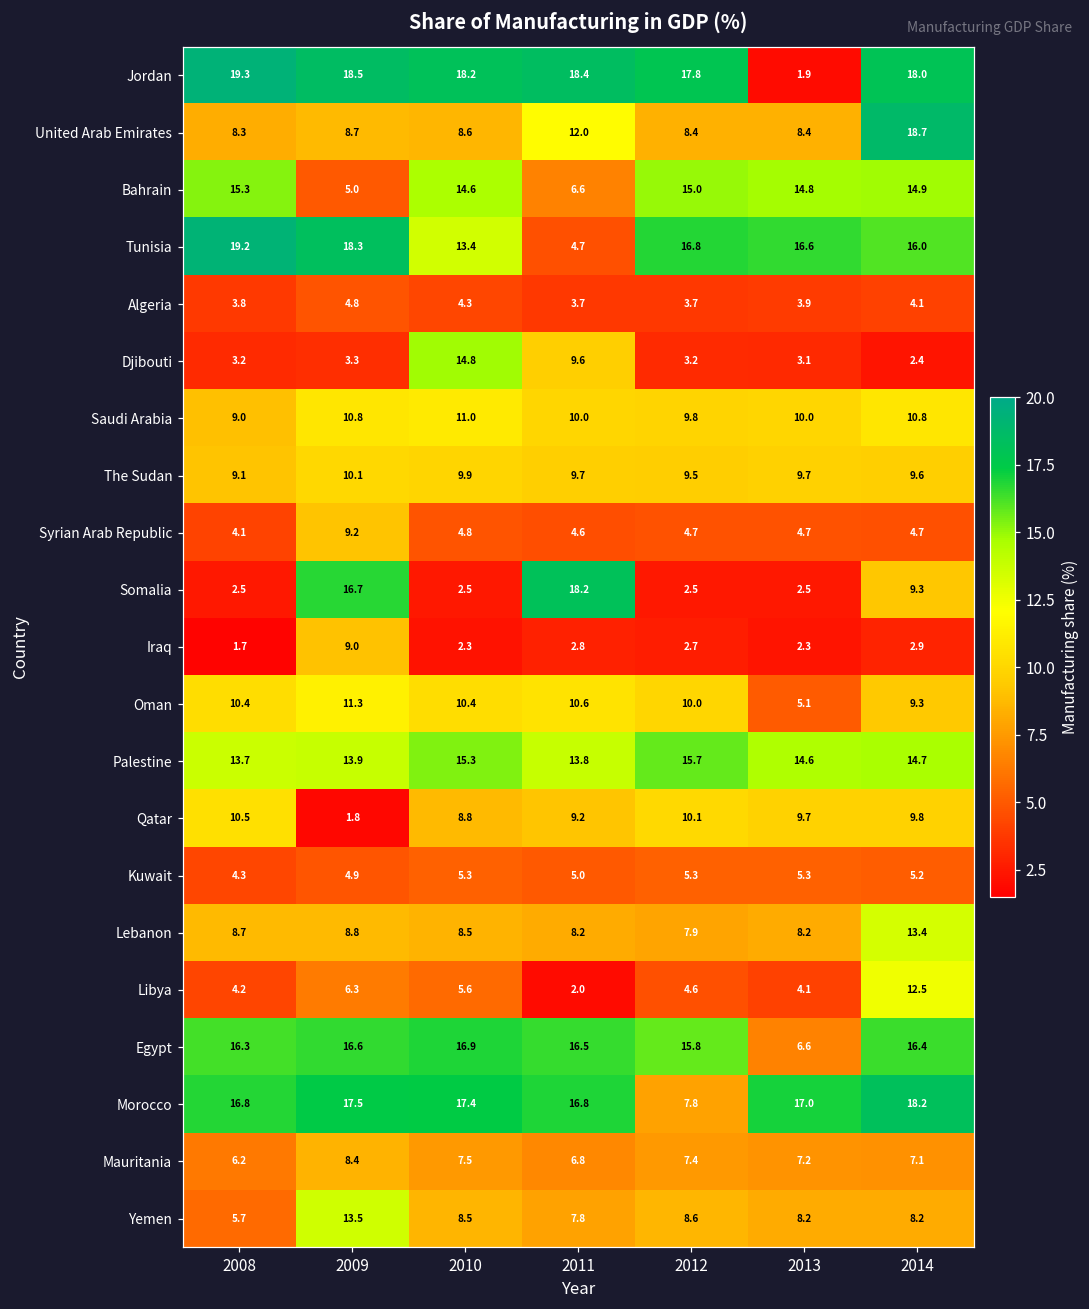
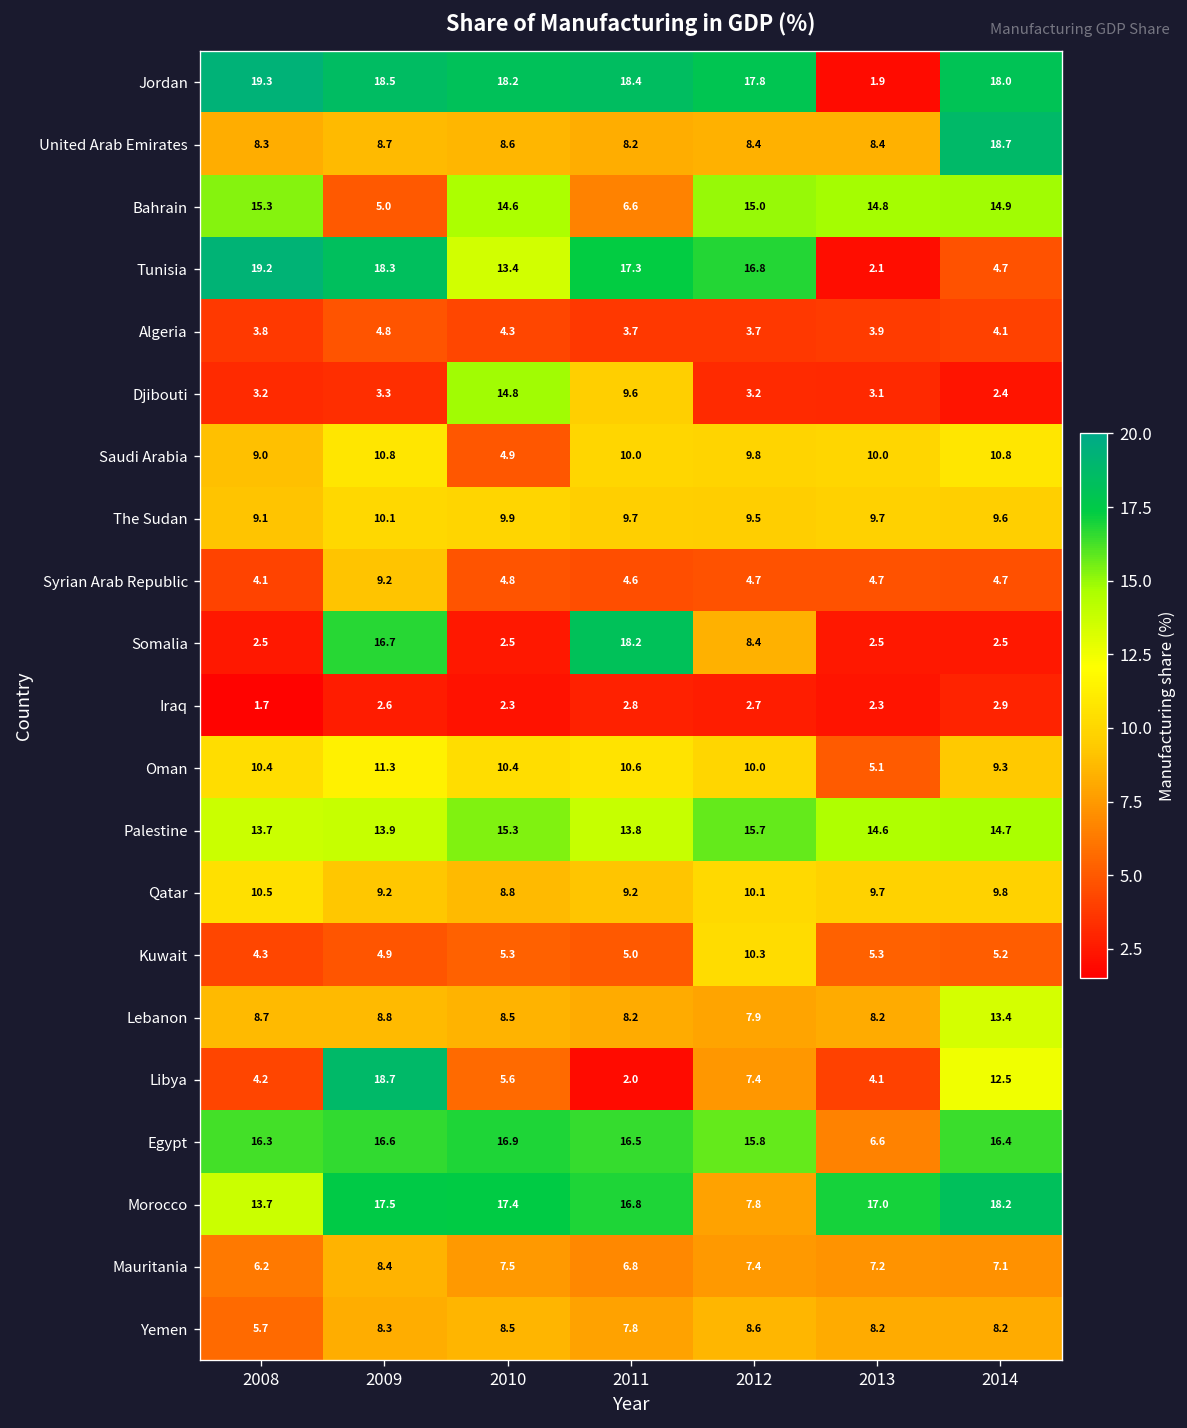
  {
    "Jordan": {
      "2008": 19.3,
      "2009": 18.5,
      "2010": 18.2,
      "2011": 18.4,
      "2012": 17.8,
      "2013": 1.9,
      "2014": 18.0
    },
    "United Arab Emirates": {
      "2008": 8.3,
      "2009": 8.7,
      "2010": 8.6,
-     "2011": 12.0,
+     "2011": 8.2,
      "2012": 8.4,
      "2013": 8.4,
      "2014": 18.7
    },
    "Bahrain": {
      "2008": 15.3,
      "2009": 5.0,
      "2010": 14.6,
      "2011": 6.6,
      "2012": 15.0,
      "2013": 14.8,
      "2014": 14.9
    },
    "Tunisia": {
      "2008": 19.2,
      "2009": 18.3,
      "2010": 13.4,
-     "2011": 4.7,
+     "2011": 17.3,
      "2012": 16.8,
-     "2013": 16.6,
-     "2014": 16.0
+     "2013": 2.1,
+     "2014": 4.7
    },
    "Algeria": {
      "2008": 3.8,
      "2009": 4.8,
      "2010": 4.3,
      "2011": 3.7,
      "2012": 3.7,
      "2013": 3.9,
      "2014": 4.1
    },
    "Djibouti": {
      "2008": 3.2,
      "2009": 3.3,
      "2010": 14.8,
      "2011": 9.6,
      "2012": 3.2,
      "2013": 3.1,
      "2014": 2.4
    },
    "Saudi Arabia": {
      "2008": 9.0,
      "2009": 10.8,
-     "2010": 11.0,
+     "2010": 4.9,
      "2011": 10.0,
      "2012": 9.8,
      "2013": 10.0,
      "2014": 10.8
    },
    "The Sudan": {
      "2008": 9.1,
      "2009": 10.1,
      "2010": 9.9,
      "2011": 9.7,
      "2012": 9.5,
      "2013": 9.7,
      "2014": 9.6
    },
    "Syrian Arab Republic": {
      "2008": 4.1,
      "2009": 9.2,
      "2010": 4.8,
      "2011": 4.6,
      "2012": 4.7,
      "2013": 4.7,
      "2014": 4.7
    },
    "Somalia": {
      "2008": 2.5,
      "2009": 16.7,
      "2010": 2.5,
      "2011": 18.2,
-     "2012": 2.5,
+     "2012": 8.4,
      "2013": 2.5,
-     "2014": 9.3
+     "2014": 2.5
    },
    "Iraq": {
      "2008": 1.7,
-     "2009": 9.0,
+     "2009": 2.6,
      "2010": 2.3,
      "2011": 2.8,
      "2012": 2.7,
      "2013": 2.3,
      "2014": 2.9
    },
    "Oman": {
      "2008": 10.4,
      "2009": 11.3,
      "2010": 10.4,
      "2011": 10.6,
      "2012": 10.0,
      "2013": 5.1,
      "2014": 9.3
    },
    "Palestine": {
      "2008": 13.7,
      "2009": 13.9,
      "2010": 15.3,
      "2011": 13.8,
      "2012": 15.7,
      "2013": 14.6,
      "2014": 14.7
    },
    "Qatar": {
      "2008": 10.5,
-     "2009": 1.8,
+     "2009": 9.2,
      "2010": 8.8,
      "2011": 9.2,
      "2012": 10.1,
      "2013": 9.7,
      "2014": 9.8
    },
    "Kuwait": {
      "2008": 4.3,
      "2009": 4.9,
      "2010": 5.3,
      "2011": 5.0,
-     "2012": 5.3,
+     "2012": 10.3,
      "2013": 5.3,
      "2014": 5.2
    },
    "Lebanon": {
      "2008": 8.7,
      "2009": 8.8,
      "2010": 8.5,
      "2011": 8.2,
      "2012": 7.9,
      "2013": 8.2,
      "2014": 13.4
    },
    "Libya": {
      "2008": 4.2,
-     "2009": 6.3,
+     "2009": 18.7,
      "2010": 5.6,
      "2011": 2.0,
-     "2012": 4.6,
+     "2012": 7.4,
      "2013": 4.1,
      "2014": 12.5
    },
    "Egypt": {
      "2008": 16.3,
      "2009": 16.6,
      "2010": 16.9,
      "2011": 16.5,
      "2012": 15.8,
      "2013": 6.6,
      "2014": 16.4
    },
    "Morocco": {
-     "2008": 16.8,
+     "2008": 13.7,
      "2009": 17.5,
      "2010": 17.4,
      "2011": 16.8,
      "2012": 7.8,
      "2013": 17.0,
      "2014": 18.2
    },
    "Mauritania": {
      "2008": 6.2,
      "2009": 8.4,
      "2010": 7.5,
      "2011": 6.8,
      "2012": 7.4,
      "2013": 7.2,
      "2014": 7.1
    },
    "Yemen": {
      "2008": 5.7,
-     "2009": 13.5,
+     "2009": 8.3,
      "2010": 8.5,
      "2011": 7.8,
      "2012": 8.6,
      "2013": 8.2,
      "2014": 8.2
    }
  }
